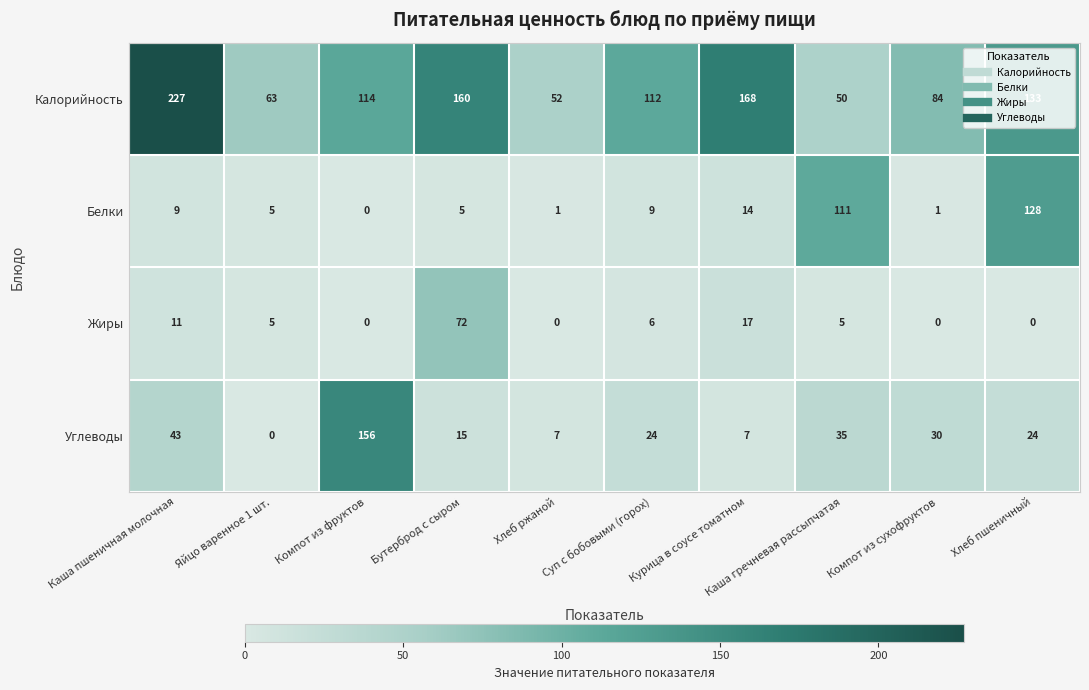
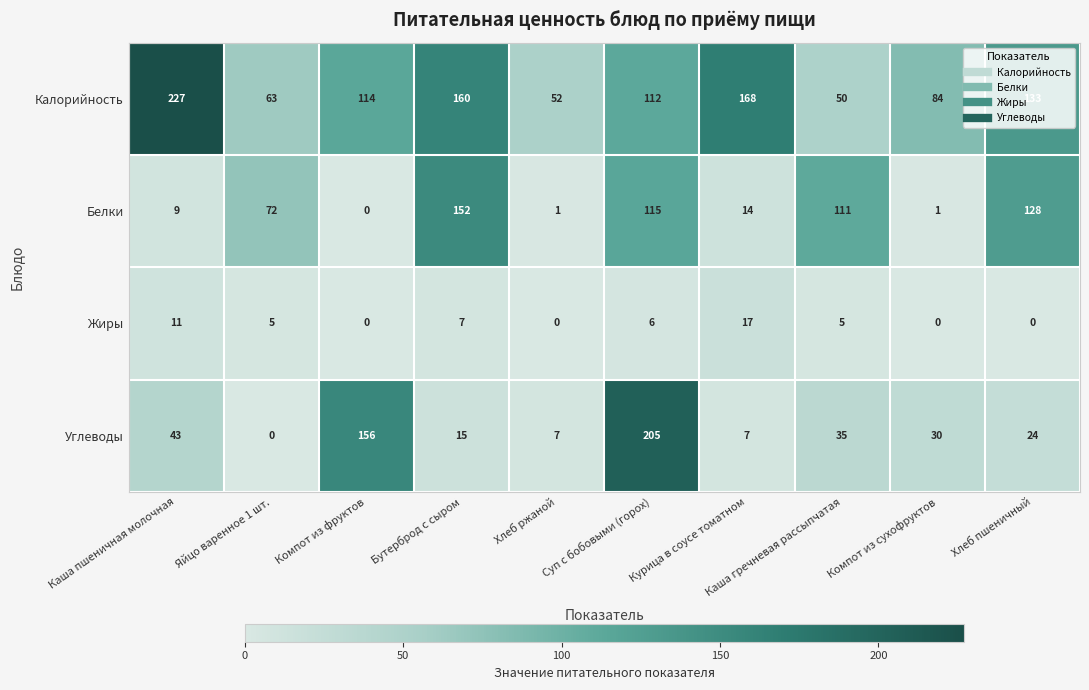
  {
    "Калорийность": {
      "Каша пшеничная молочная": 227,
      "Яйцо варенное 1 шт.": 63,
      "Компот из фруктов": 114,
      "Бутерброд с сыром": 160,
      "Хлеб ржаной": 52,
      "Суп с бобовыми (горох)": 112,
      "Курица в соусе томатном": 168,
      "Каша гречневая рассыпчатая": 50,
      "Компот из сухофруктов": 84
    },
    "Белки": {
      "Каша пшеничная молочная": 9,
-     "Яйцо варенное 1 шт.": 5,
+     "Яйцо варенное 1 шт.": 72,
      "Компот из фруктов": 0,
-     "Бутерброд с сыром": 5,
+     "Бутерброд с сыром": 152,
      "Хлеб ржаной": 1,
-     "Суп с бобовыми (горох)": 9,
+     "Суп с бобовыми (горох)": 115,
      "Курица в соусе томатном": 14,
      "Каша гречневая рассыпчатая": 111,
      "Компот из сухофруктов": 1,
      "Хлеб пшеничный": 128
    },
    "Жиры": {
      "Каша пшеничная молочная": 11,
      "Яйцо варенное 1 шт.": 5,
      "Компот из фруктов": 0,
-     "Бутерброд с сыром": 72,
+     "Бутерброд с сыром": 7,
      "Хлеб ржаной": 0,
      "Суп с бобовыми (горох)": 6,
      "Курица в соусе томатном": 17,
      "Каша гречневая рассыпчатая": 5,
      "Компот из сухофруктов": 0,
      "Хлеб пшеничный": 0
    },
    "Углеводы": {
      "Каша пшеничная молочная": 43,
      "Яйцо варенное 1 шт.": 0,
      "Компот из фруктов": 156,
      "Бутерброд с сыром": 15,
      "Хлеб ржаной": 7,
-     "Суп с бобовыми (горох)": 24,
+     "Суп с бобовыми (горох)": 205,
      "Курица в соусе томатном": 7,
      "Каша гречневая рассыпчатая": 35,
      "Компот из сухофруктов": 30,
      "Хлеб пшеничный": 24
    }
  }
